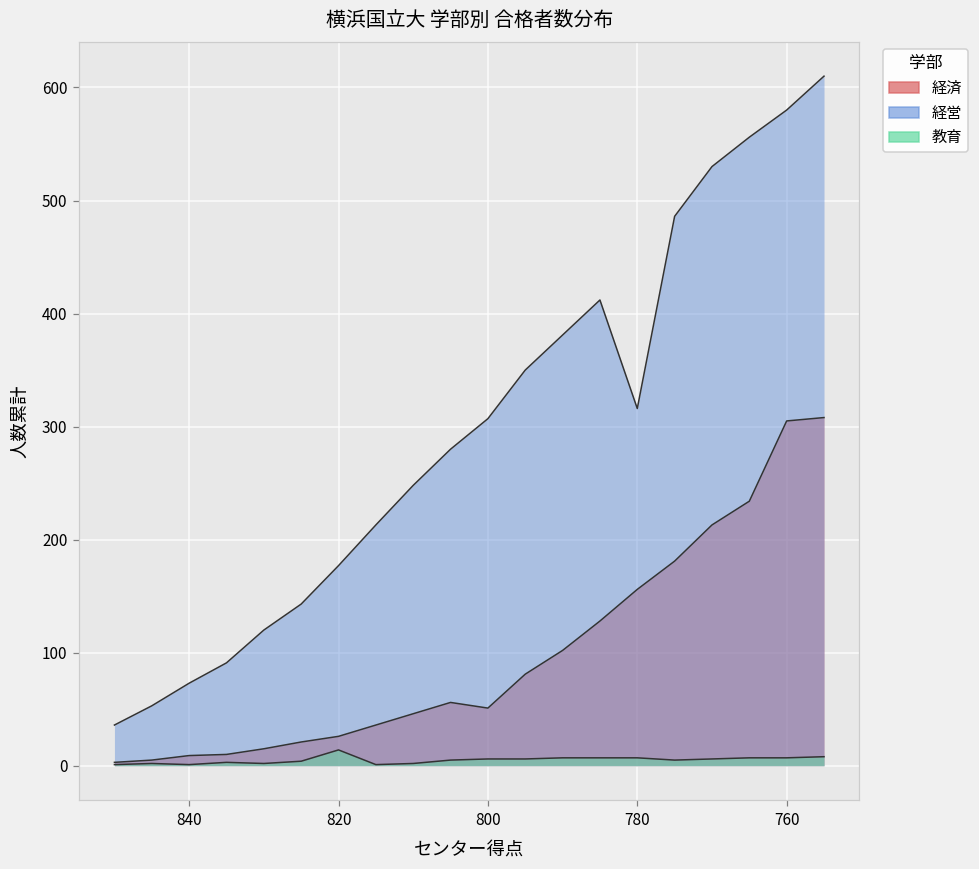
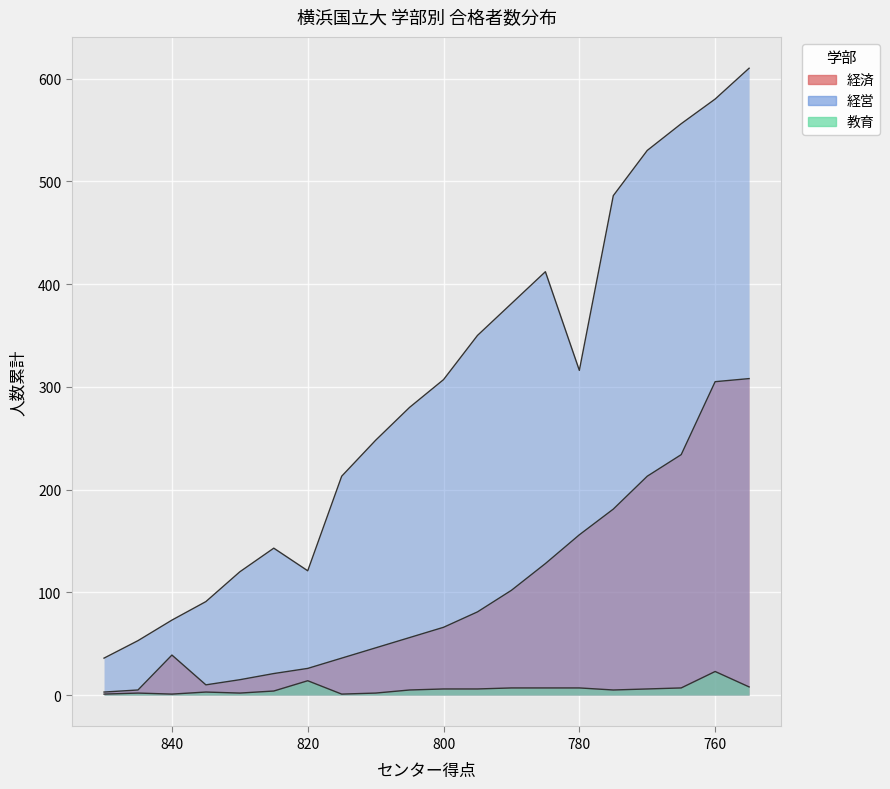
  {
    "経済": {
-     "840": 9,
+     "840": 39,
      "820": 26,
-     "800": 51,
+     "800": 66,
      "780": 156,
      "760": 305
    },
    "経営": {
      "840": 73,
-     "820": 177,
+     "820": 121,
      "800": 307,
      "780": 316,
      "760": 580
    },
    "教育": {
      "840": 1,
      "820": 14,
      "800": 6,
      "780": 7,
-     "760": 7
+     "760": 23
    }
  }
